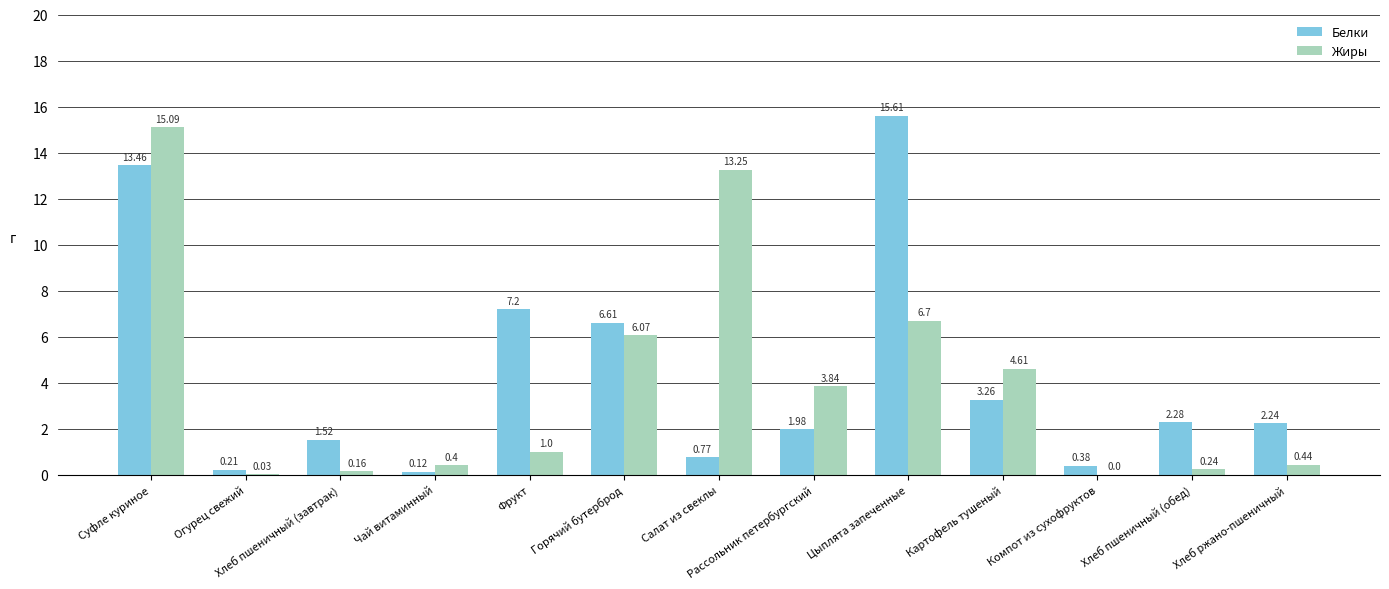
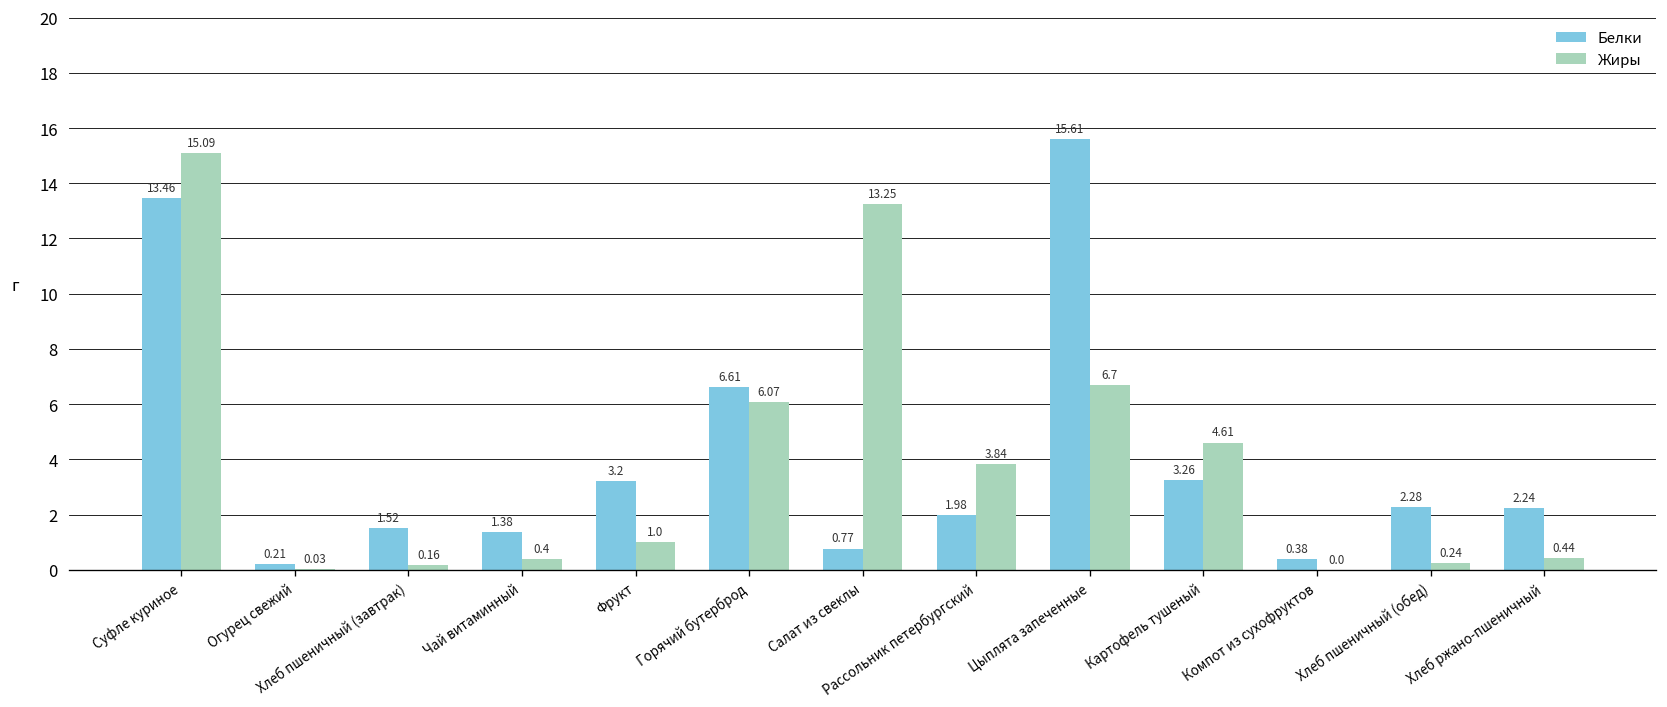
  {
    "Белки": {
      "Суфле куриное": 13.46,
      "Огурец свежий": 0.21,
      "Хлеб пшеничный (завтрак)": 1.52,
-     "Чай витаминный": 0.12,
-     "Фрукт": 7.2,
+     "Чай витаминный": 1.38,
+     "Фрукт": 3.2,
      "Горячий бутерброд": 6.61,
      "Салат из свеклы": 0.77,
      "Рассольник петербургский": 1.98,
      "Цыплята запеченные": 15.61,
      "Картофель тушеный": 3.26,
      "Компот из сухофруктов": 0.38,
      "Хлеб пшеничный (обед)": 2.28,
      "Хлеб ржано-пшеничный": 2.24
    },
    "Жиры": {
      "Суфле куриное": 15.09,
      "Огурец свежий": 0.03,
      "Хлеб пшеничный (завтрак)": 0.16,
      "Чай витаминный": 0.4,
      "Фрукт": 1.0,
      "Горячий бутерброд": 6.07,
      "Салат из свеклы": 13.25,
      "Рассольник петербургский": 3.84,
      "Цыплята запеченные": 6.7,
      "Картофель тушеный": 4.61,
      "Компот из сухофруктов": 0.0,
      "Хлеб пшеничный (обед)": 0.24,
      "Хлеб ржано-пшеничный": 0.44
    }
  }
